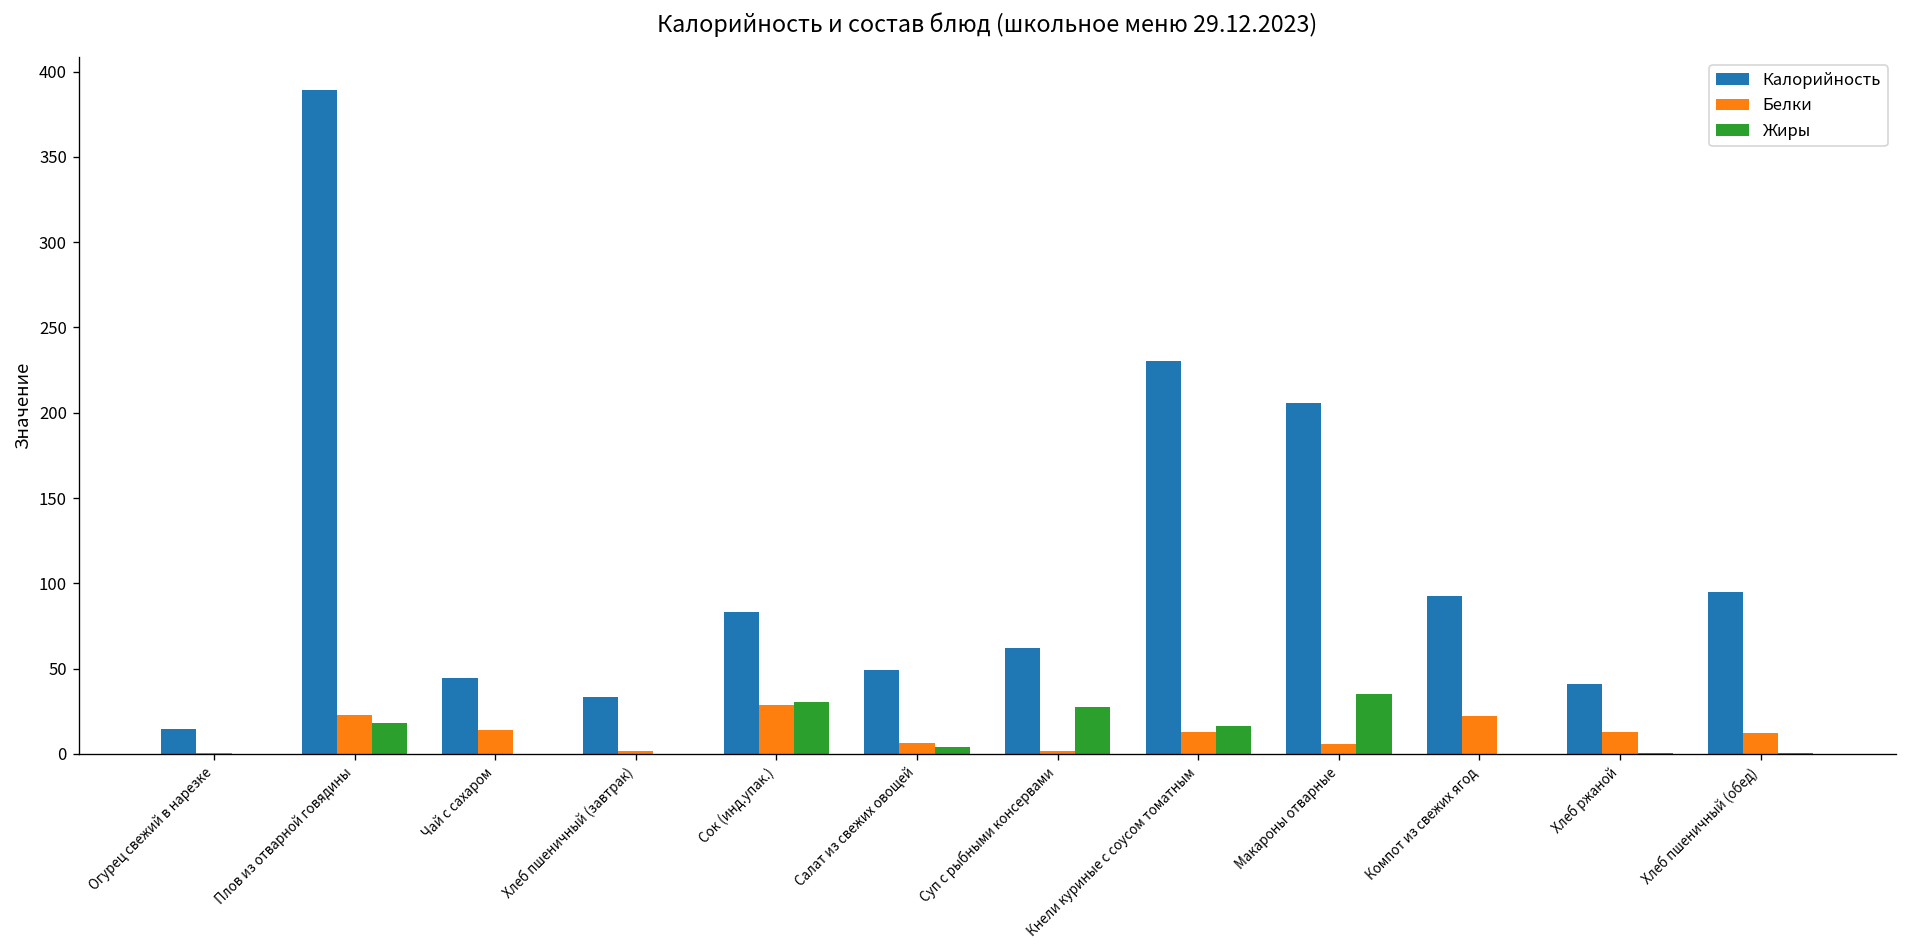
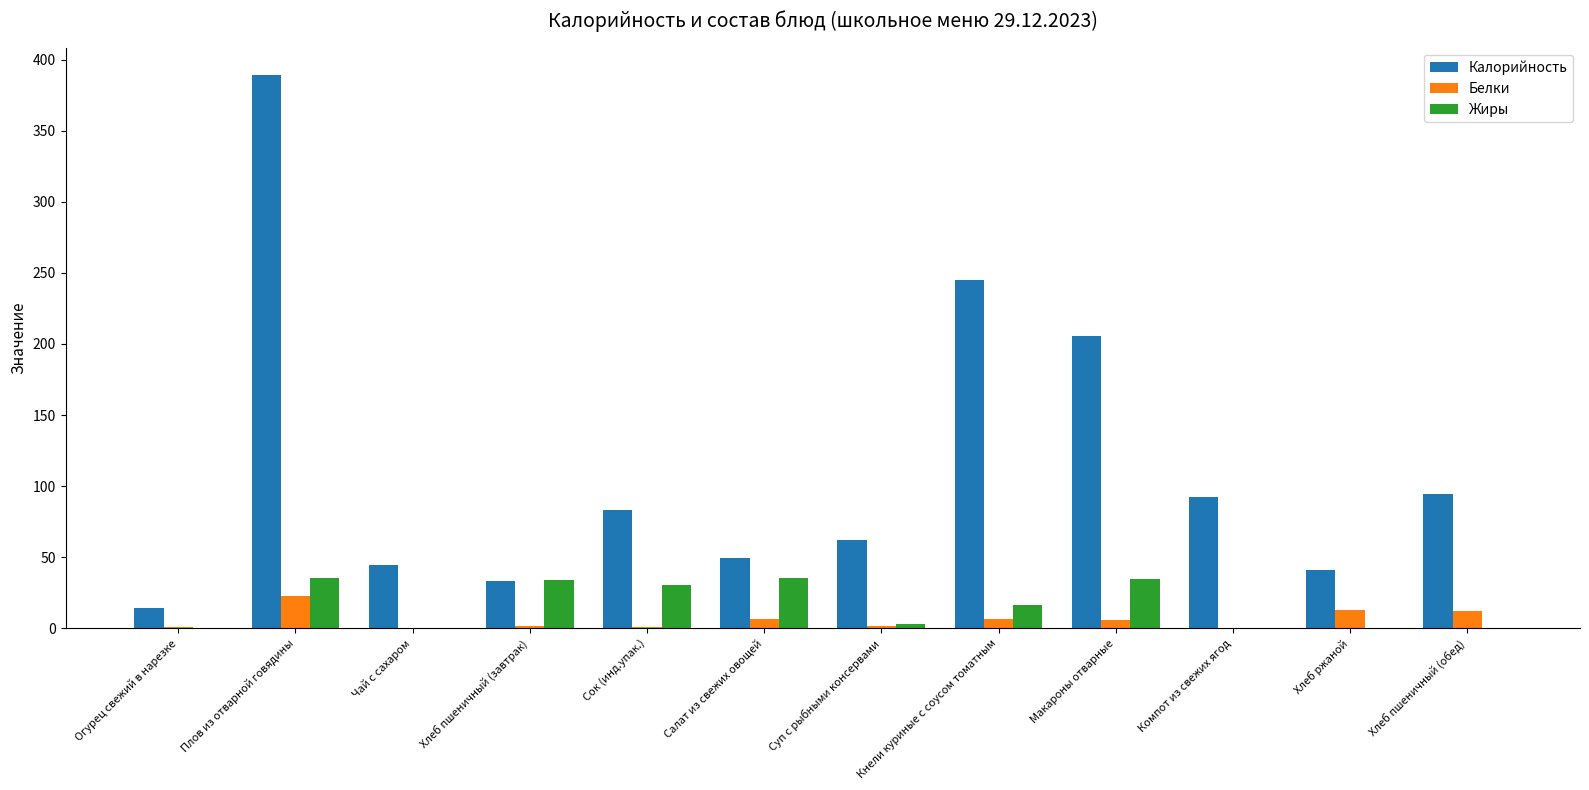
  {
    "Калорийность": {
      "Огурец свежий в нарезке": 15,
      "Плов из отварной говядины": 389,
      "Чай с сахаром": 44,
      "Хлеб пшеничный (завтрак)": 33,
      "Сок (инд.упак.)": 83,
      "Салат из свежих овощей": 49,
      "Суп с рыбными консервами": 62,
-     "Кнели куриные с соусом томатным": 230,
+     "Кнели куриные с соусом томатным": 245,
      "Макароны отварные": 206,
      "Компот из свежих ягод": 93,
      "Хлеб ржаной": 41,
      "Хлеб пшеничный (обед)": 95
    },
    "Белки": {
      "Плов из отварной говядины": 23,
-     "Чай с сахаром": 14,
-     "Сок (инд.упак.)": 29,
+     "Чай с сахаром": 0,
+     "Сок (инд.упак.)": 1,
      "Салат из свежих овощей": 7,
-     "Кнели куриные с соусом томатным": 13,
+     "Кнели куриные с соусом томатным": 7,
      "Макароны отварные": 6,
-     "Компот из свежих ягод": 22,
+     "Компот из свежих ягод": 0,
      "Хлеб ржаной": 13,
      "Хлеб пшеничный (обед)": 12
    },
    "Жиры": {
-     "Плов из отварной говядины": 18,
+     "Плов из отварной говядины": 36,
      "Чай с сахаром": 0,
-     "Хлеб пшеничный (завтрак)": 0,
+     "Хлеб пшеничный (завтрак)": 34,
      "Сок (инд.упак.)": 30,
-     "Салат из свежих овощей": 4,
-     "Суп с рыбными консервами": 27,
+     "Салат из свежих овощей": 35,
+     "Суп с рыбными консервами": 3,
      "Кнели куриные с соусом томатным": 16,
      "Макароны отварные": 35
    }
  }
